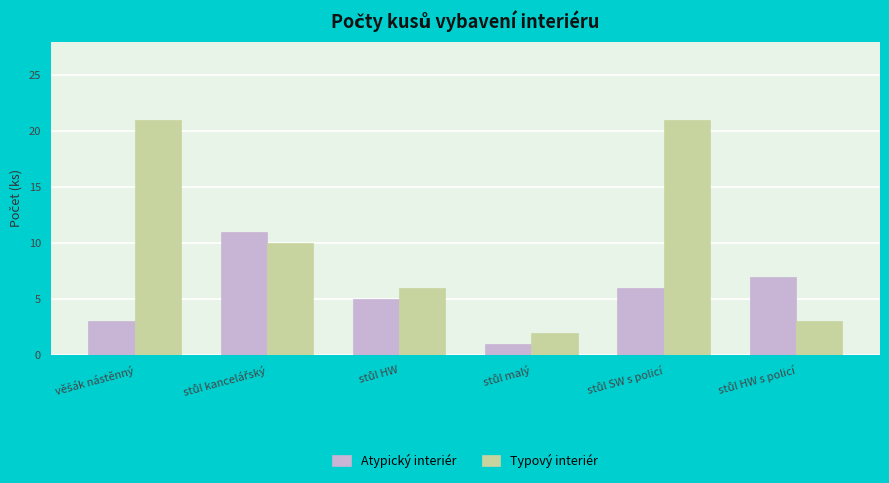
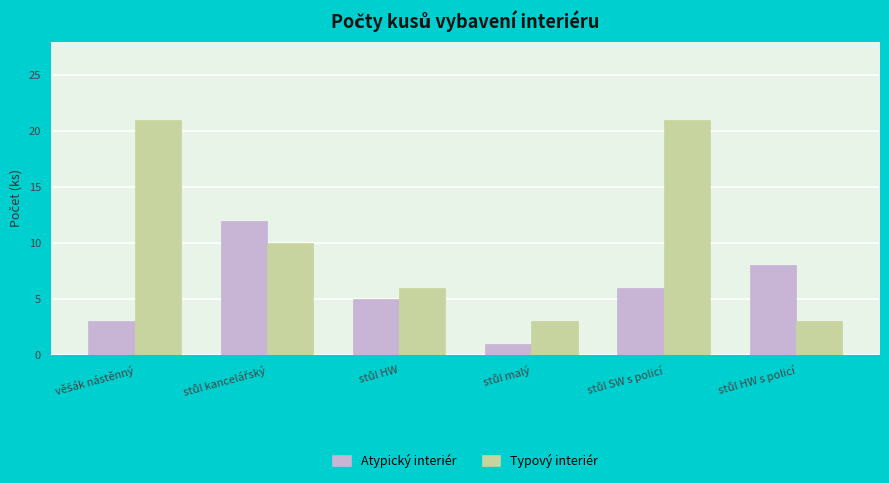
  {
    "Atypický interiér": {
      "věšák nástěnný": 3,
-     "stůl kancelářský": 11,
+     "stůl kancelářský": 12,
      "stůl HW": 5,
      "stůl malý": 1,
      "stůl SW s policí": 6,
-     "stůl HW s policí": 7
+     "stůl HW s policí": 8
    },
    "Typový interiér": {
      "věšák nástěnný": 21,
      "stůl kancelářský": 10,
      "stůl HW": 6,
-     "stůl malý": 2,
+     "stůl malý": 3,
      "stůl SW s policí": 21,
      "stůl HW s policí": 3
    }
  }
